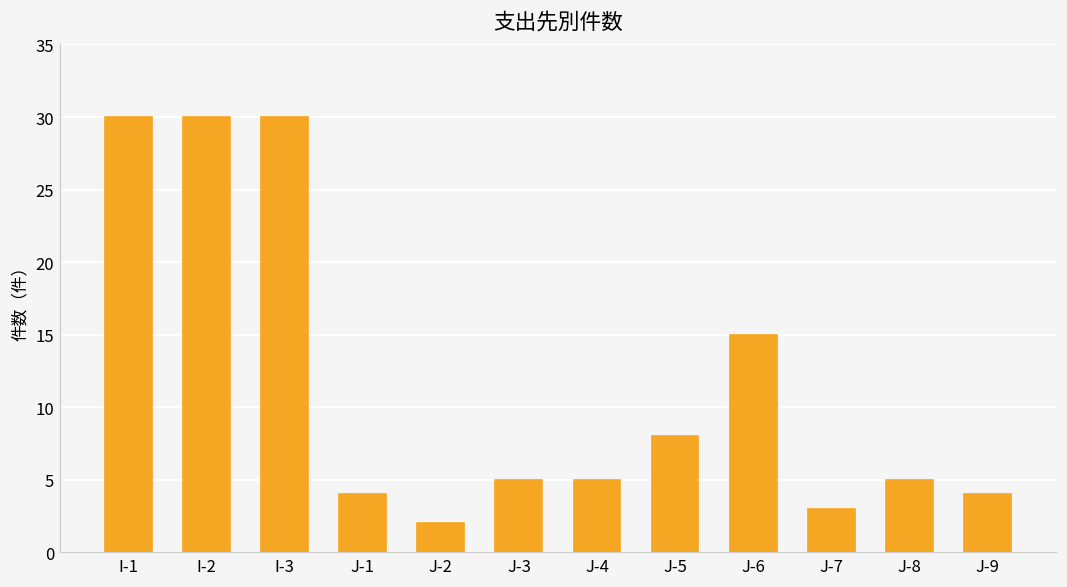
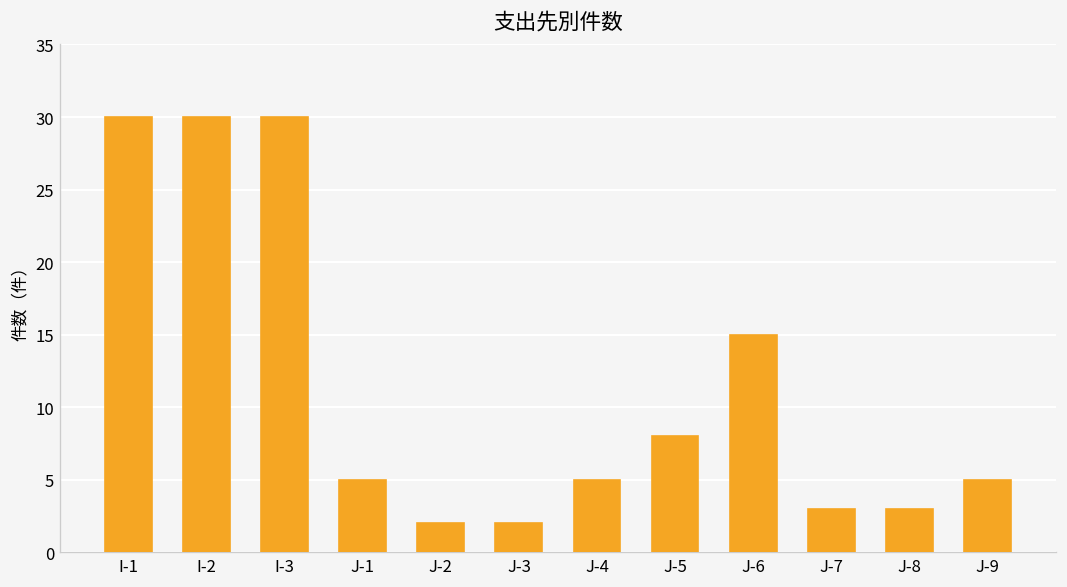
  {
    "I-1": 30,
    "I-2": 30,
    "I-3": 30,
-   "J-1": 4,
+   "J-1": 5,
    "J-2": 2,
-   "J-3": 5,
+   "J-3": 2,
    "J-4": 5,
    "J-5": 8,
    "J-6": 15,
    "J-7": 3,
-   "J-8": 5,
-   "J-9": 4
+   "J-8": 3,
+   "J-9": 5
  }
